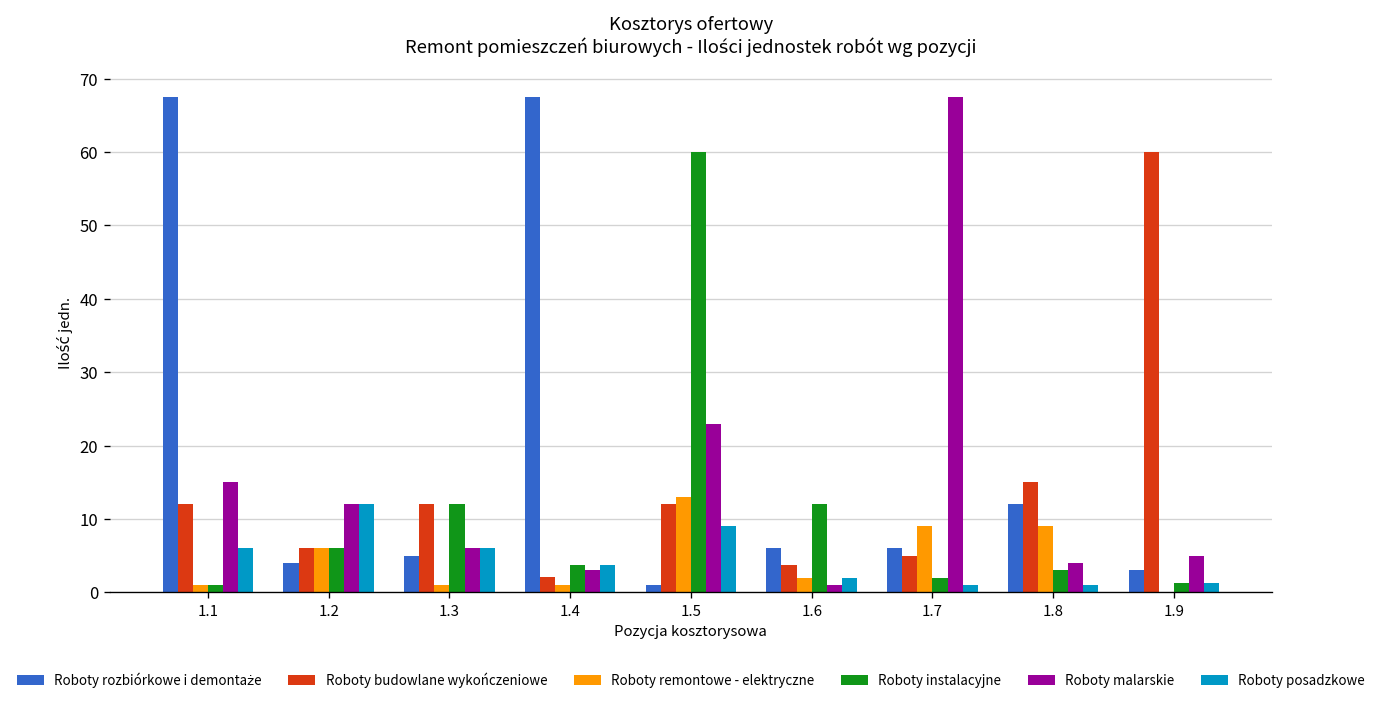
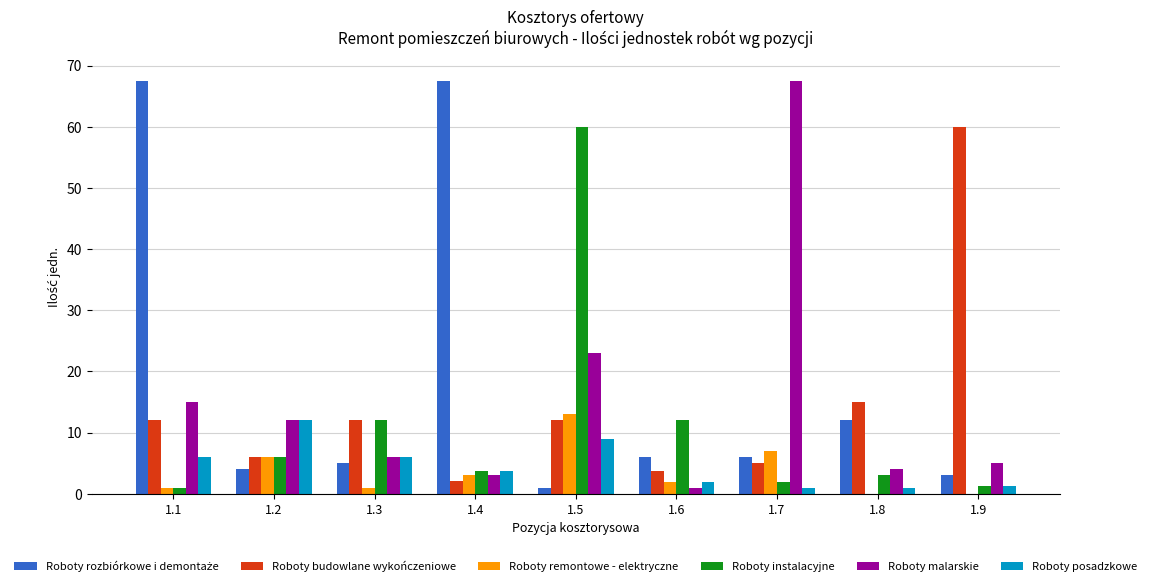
  {
    "Roboty rozbiórkowe i demontaże": {
      "1.1": 68,
      "1.2": 4,
      "1.3": 5,
      "1.4": 68,
      "1.5": 1,
      "1.6": 6,
      "1.7": 6,
      "1.8": 12,
      "1.9": 3
    },
    "Roboty budowlane wykończeniowe": {
      "1.1": 12,
      "1.2": 6,
      "1.3": 12,
      "1.4": 2,
      "1.5": 12,
      "1.6": 4,
      "1.7": 5,
      "1.8": 15,
      "1.9": 60
    },
    "Roboty remontowe - elektryczne": {
      "1.1": 1,
      "1.2": 6,
      "1.3": 1,
-     "1.4": 1,
+     "1.4": 3,
      "1.5": 13,
      "1.6": 2,
-     "1.7": 9,
-     "1.8": 9,
+     "1.7": 7,
+     "1.8": 0,
      "1.9": 0
    },
    "Roboty instalacyjne": {
      "1.1": 1,
      "1.2": 6,
      "1.3": 12,
      "1.4": 4,
      "1.5": 60,
      "1.6": 12,
      "1.7": 2,
      "1.8": 3,
      "1.9": 1
    },
    "Roboty malarskie": {
      "1.1": 15,
      "1.2": 12,
      "1.3": 6,
      "1.4": 3,
      "1.5": 23,
      "1.6": 1,
      "1.7": 68,
      "1.8": 4,
      "1.9": 5
    },
    "Roboty posadzkowe": {
      "1.1": 6,
      "1.2": 12,
      "1.3": 6,
      "1.4": 4,
      "1.5": 9,
      "1.6": 2,
      "1.7": 1,
      "1.8": 1,
      "1.9": 1
    }
  }
